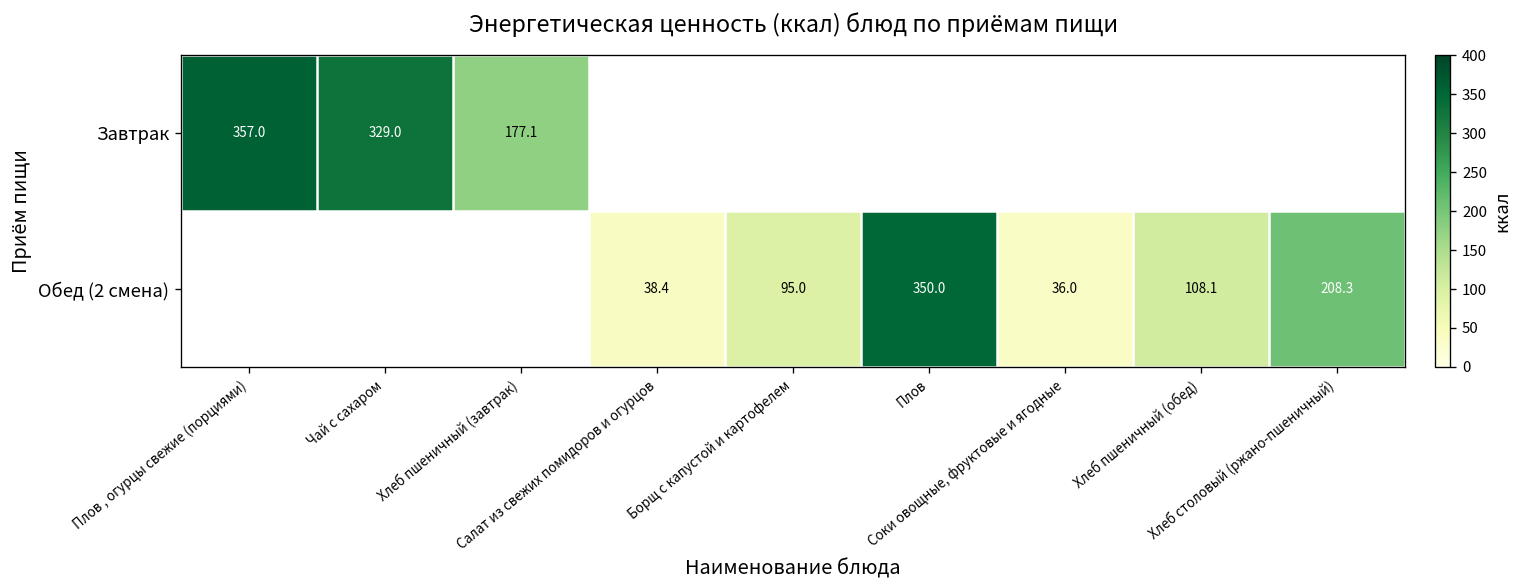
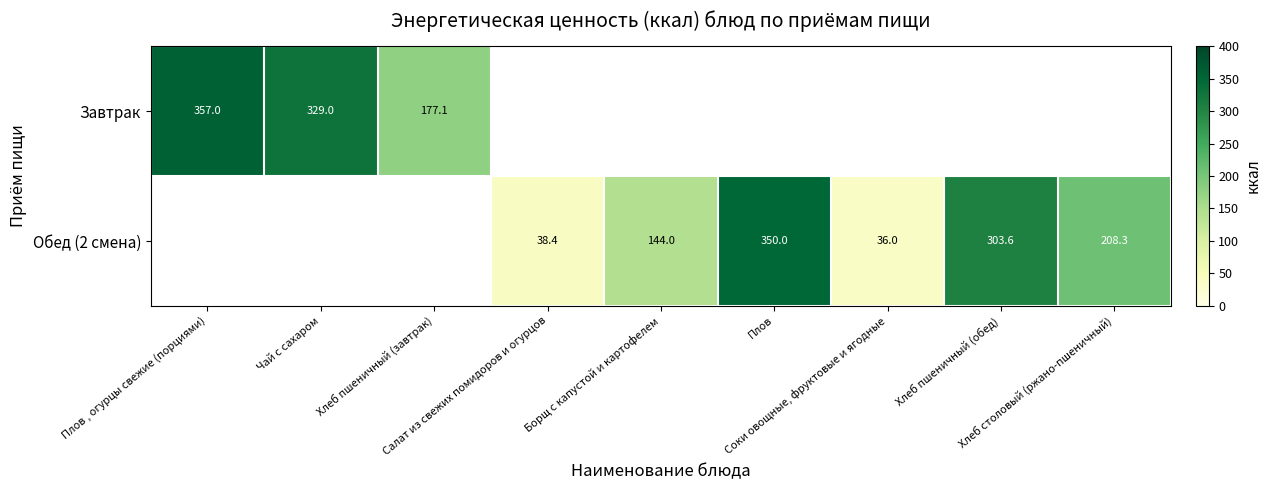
  {
    "Завтрак": {
      "Плов , огурцы свежие (порциями)": 357.0,
      "Чай с сахаром": 329.0,
      "Хлеб пшеничный (завтрак)": 177.1
    },
    "Обед (2 смена)": {
      "Салат из свежих помидоров и огурцов": 38.4,
-     "Борщ с капустой и картофелем": 95.0,
+     "Борщ с капустой и картофелем": 144.0,
      "Плов": 350.0,
      "Соки овощные, фруктовые и ягодные": 36.0,
-     "Хлеб пшеничный (обед)": 108.1,
+     "Хлеб пшеничный (обед)": 303.6,
      "Хлеб столовый (ржано-пшеничный)": 208.3
    }
  }
